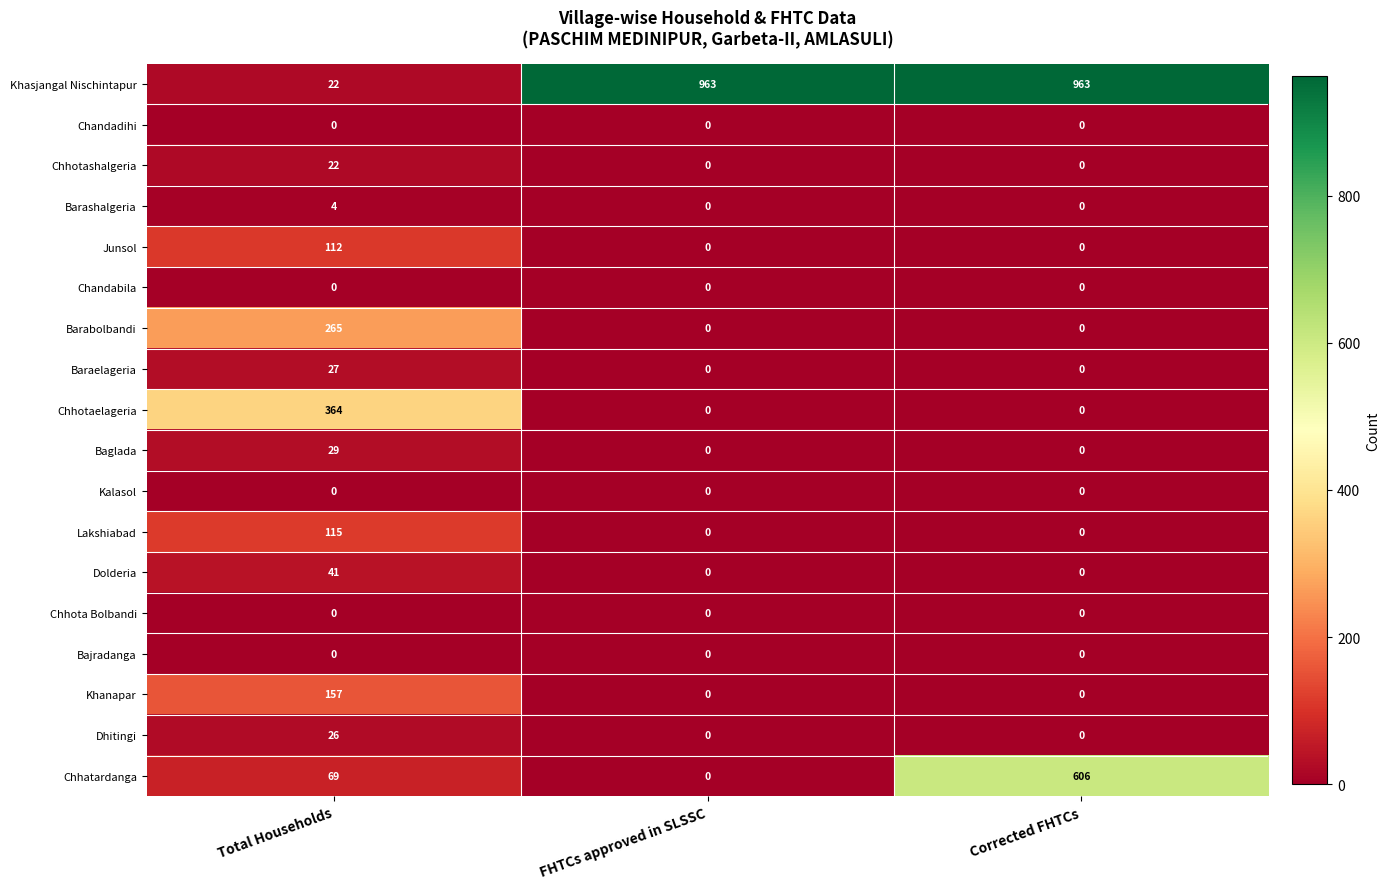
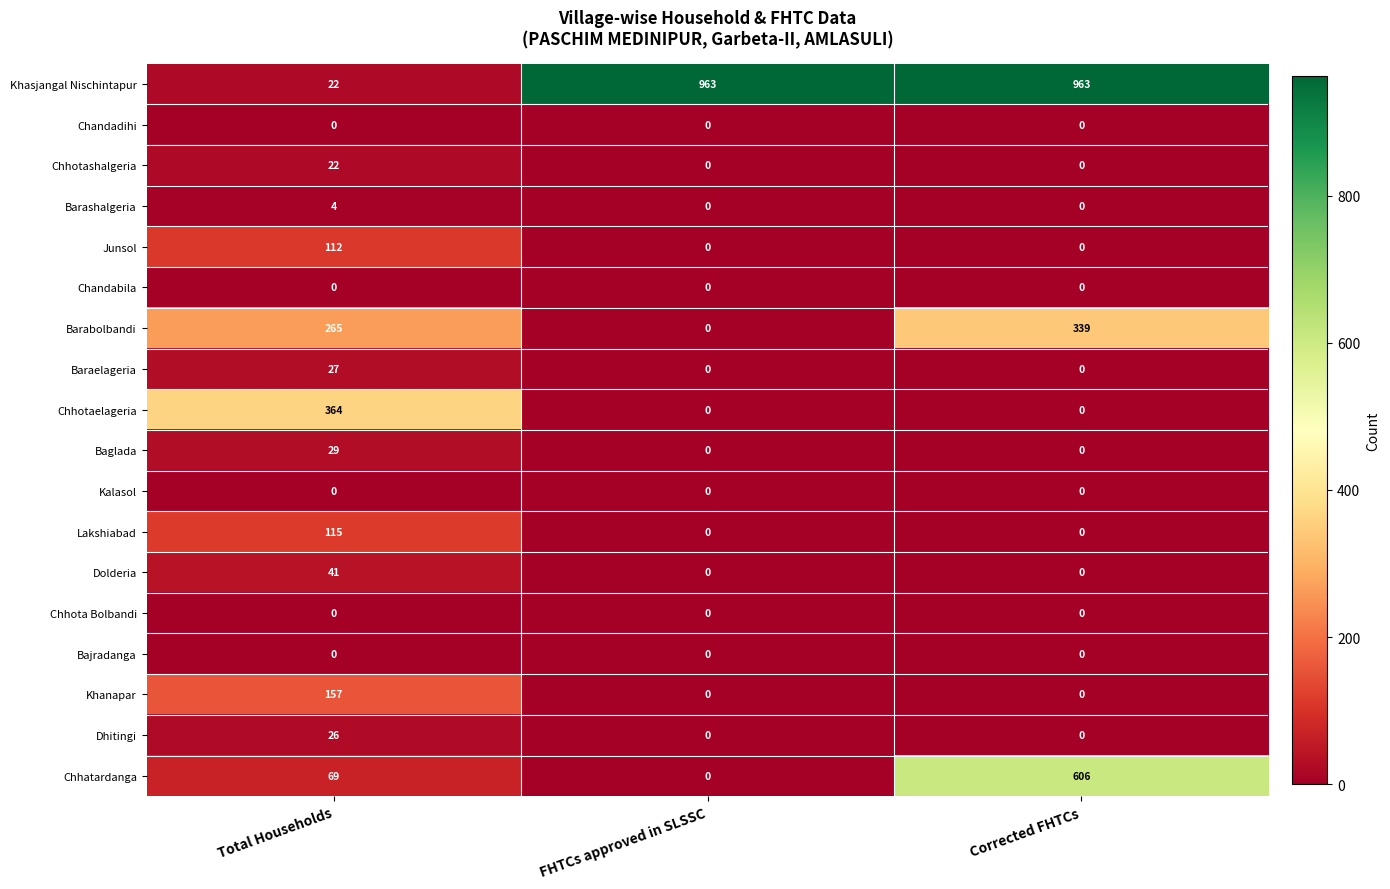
  {
    "Khasjangal Nischintapur": {
      "Total Households": 22,
      "FHTCs approved in SLSSC": 963,
      "Corrected FHTCs": 963
    },
    "Chandadihi": {
      "Total Households": 0,
      "FHTCs approved in SLSSC": 0,
      "Corrected FHTCs": 0
    },
    "Chhotashalgeria": {
      "Total Households": 22,
      "FHTCs approved in SLSSC": 0,
      "Corrected FHTCs": 0
    },
    "Barashalgeria": {
      "Total Households": 4,
      "FHTCs approved in SLSSC": 0,
      "Corrected FHTCs": 0
    },
    "Junsol": {
      "Total Households": 112,
      "FHTCs approved in SLSSC": 0,
      "Corrected FHTCs": 0
    },
    "Chandabila": {
      "Total Households": 0,
      "FHTCs approved in SLSSC": 0,
      "Corrected FHTCs": 0
    },
    "Barabolbandi": {
      "Total Households": 265,
      "FHTCs approved in SLSSC": 0,
-     "Corrected FHTCs": 0
+     "Corrected FHTCs": 339
    },
    "Baraelageria": {
      "Total Households": 27,
      "FHTCs approved in SLSSC": 0,
      "Corrected FHTCs": 0
    },
    "Chhotaelageria": {
      "Total Households": 364,
      "FHTCs approved in SLSSC": 0,
      "Corrected FHTCs": 0
    },
    "Baglada": {
      "Total Households": 29,
      "FHTCs approved in SLSSC": 0,
      "Corrected FHTCs": 0
    },
    "Kalasol": {
      "Total Households": 0,
      "FHTCs approved in SLSSC": 0,
      "Corrected FHTCs": 0
    },
    "Lakshiabad": {
      "Total Households": 115,
      "FHTCs approved in SLSSC": 0,
      "Corrected FHTCs": 0
    },
    "Dolderia": {
      "Total Households": 41,
      "FHTCs approved in SLSSC": 0,
      "Corrected FHTCs": 0
    },
    "Chhota Bolbandi": {
      "Total Households": 0,
      "FHTCs approved in SLSSC": 0,
      "Corrected FHTCs": 0
    },
    "Bajradanga": {
      "Total Households": 0,
      "FHTCs approved in SLSSC": 0,
      "Corrected FHTCs": 0
    },
    "Khanapar": {
      "Total Households": 157,
      "FHTCs approved in SLSSC": 0,
      "Corrected FHTCs": 0
    },
    "Dhitingi": {
      "Total Households": 26,
      "FHTCs approved in SLSSC": 0,
      "Corrected FHTCs": 0
    },
    "Chhatardanga": {
      "Total Households": 69,
      "FHTCs approved in SLSSC": 0,
      "Corrected FHTCs": 606
    }
  }
